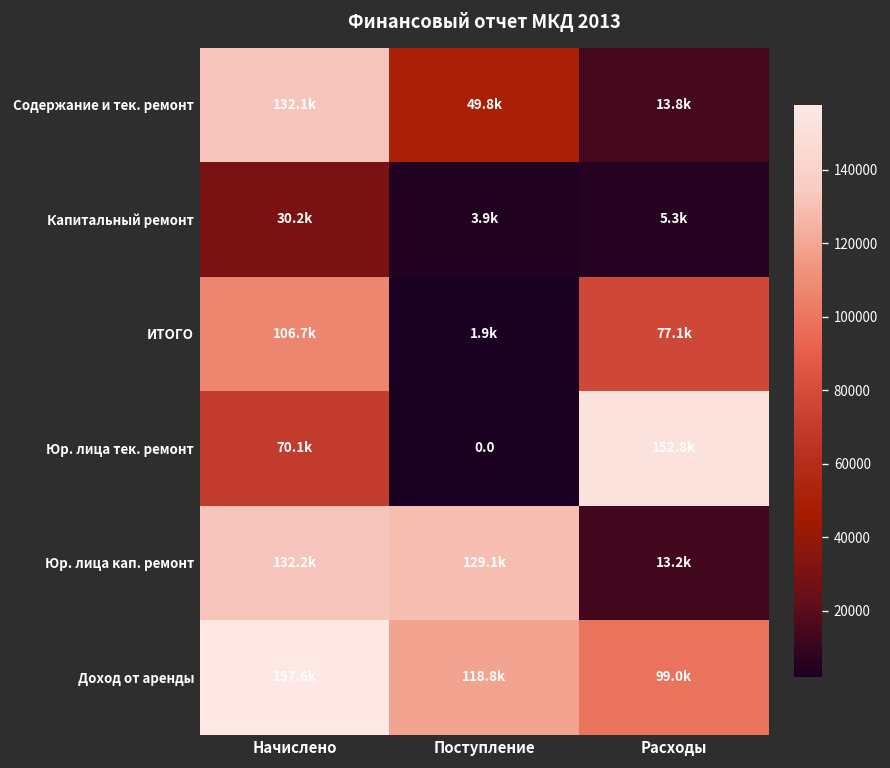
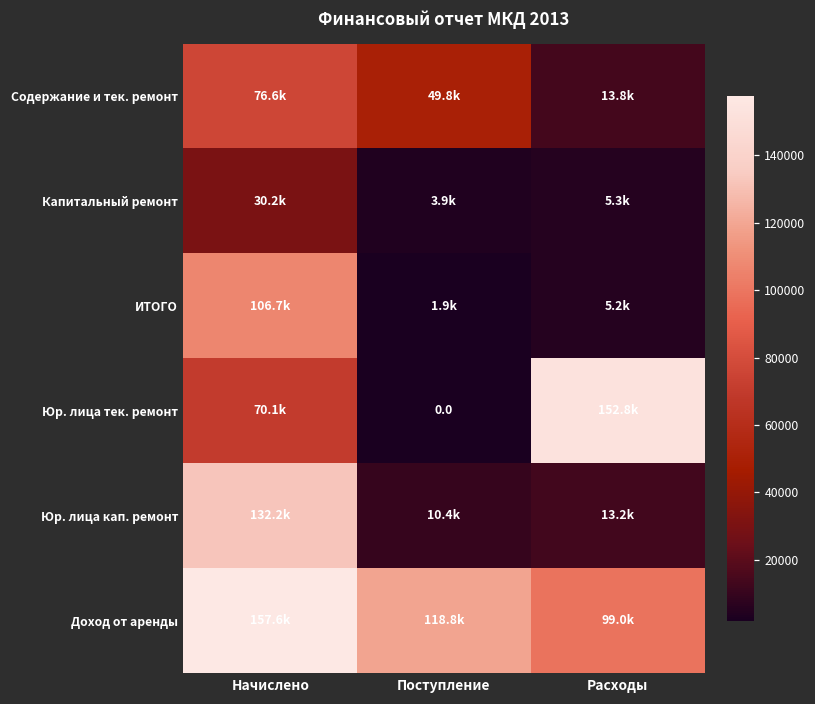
  {
    "Содержание и тек. ремонт": {
-     "Начислено": "132.1k",
+     "Начислено": "76.6k",
      "Поступление": "49.8k",
      "Расходы": "13.8k"
    },
    "Капитальный ремонт": {
      "Начислено": "30.2k",
      "Поступление": "3.9k",
      "Расходы": "5.3k"
    },
    "ИТОГО": {
      "Начислено": "106.7k",
      "Поступление": "1.9k",
-     "Расходы": "77.1k"
+     "Расходы": "5.2k"
    },
    "Юр. лица тек. ремонт": {
      "Начислено": "70.1k",
      "Поступление": "0.0"
    },
    "Юр. лица кап. ремонт": {
      "Начислено": "132.2k",
-     "Поступление": "129.1k",
+     "Поступление": "10.4k",
      "Расходы": "13.2k"
    },
    "Доход от аренды": {
      "Поступление": "118.8k",
      "Расходы": "99.0k"
    }
  }
